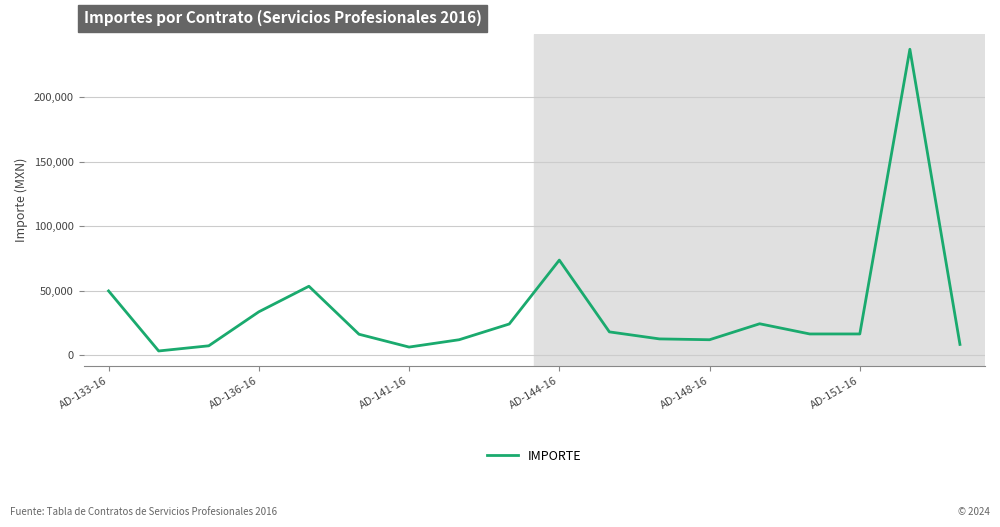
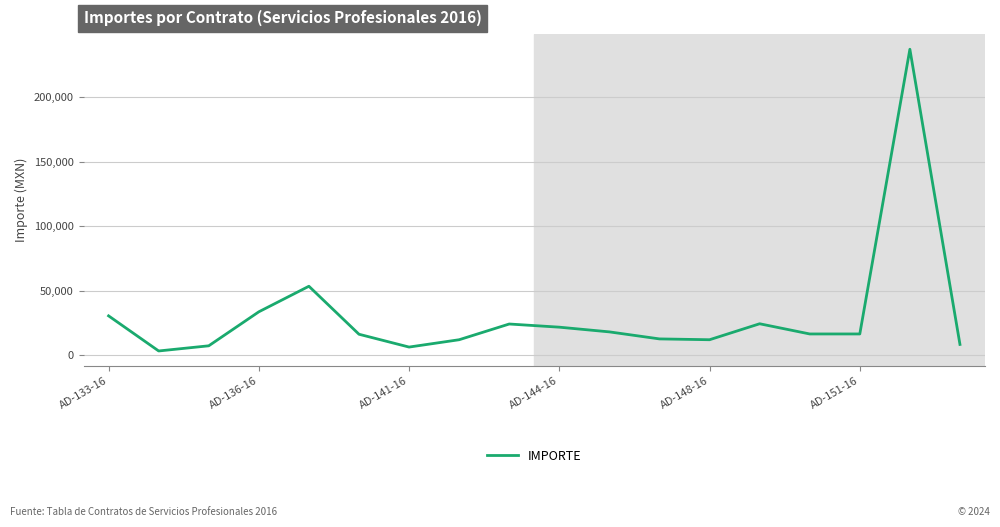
  {
-   "AD-133-16": "50,000",
+   "AD-133-16": "31,000",
    "AD-136-16": "34,000",
    "AD-141-16": "7,000",
-   "AD-144-16": "74,000",
+   "AD-144-16": "22,000",
    "AD-148-16": "12,000",
    "AD-151-16": "17,000"
  }
